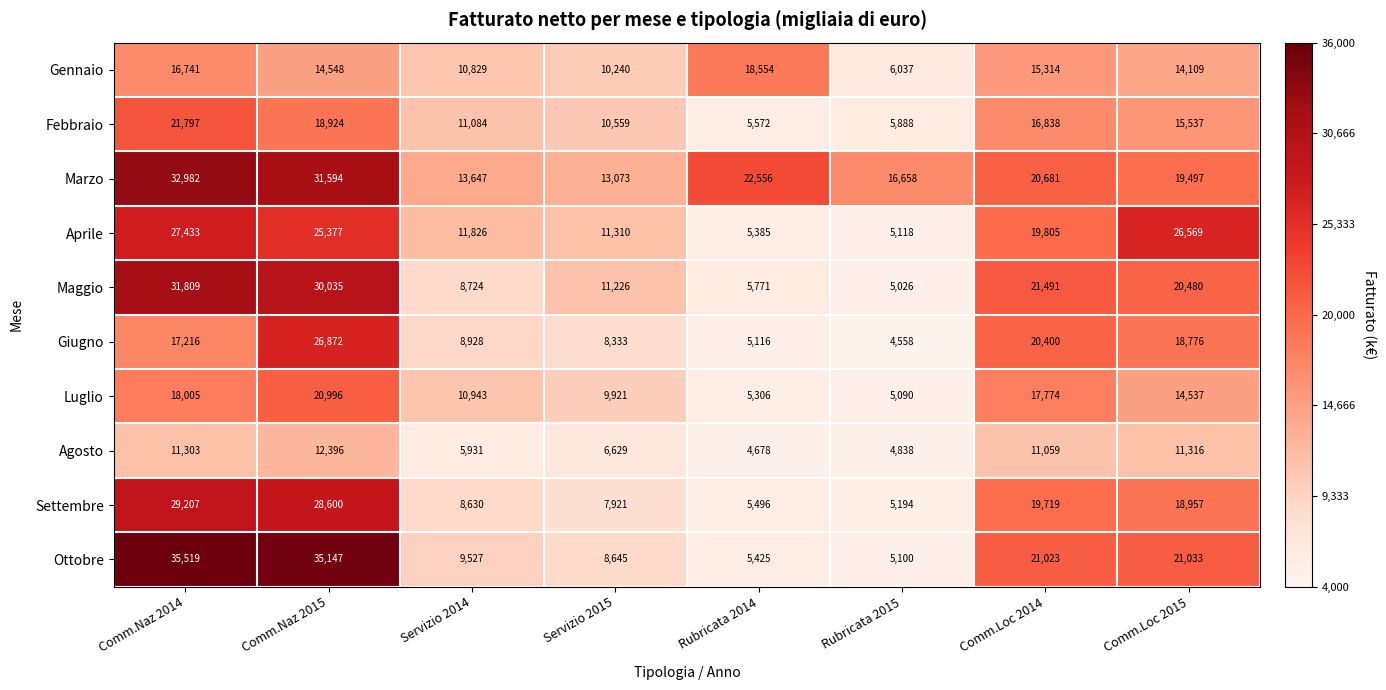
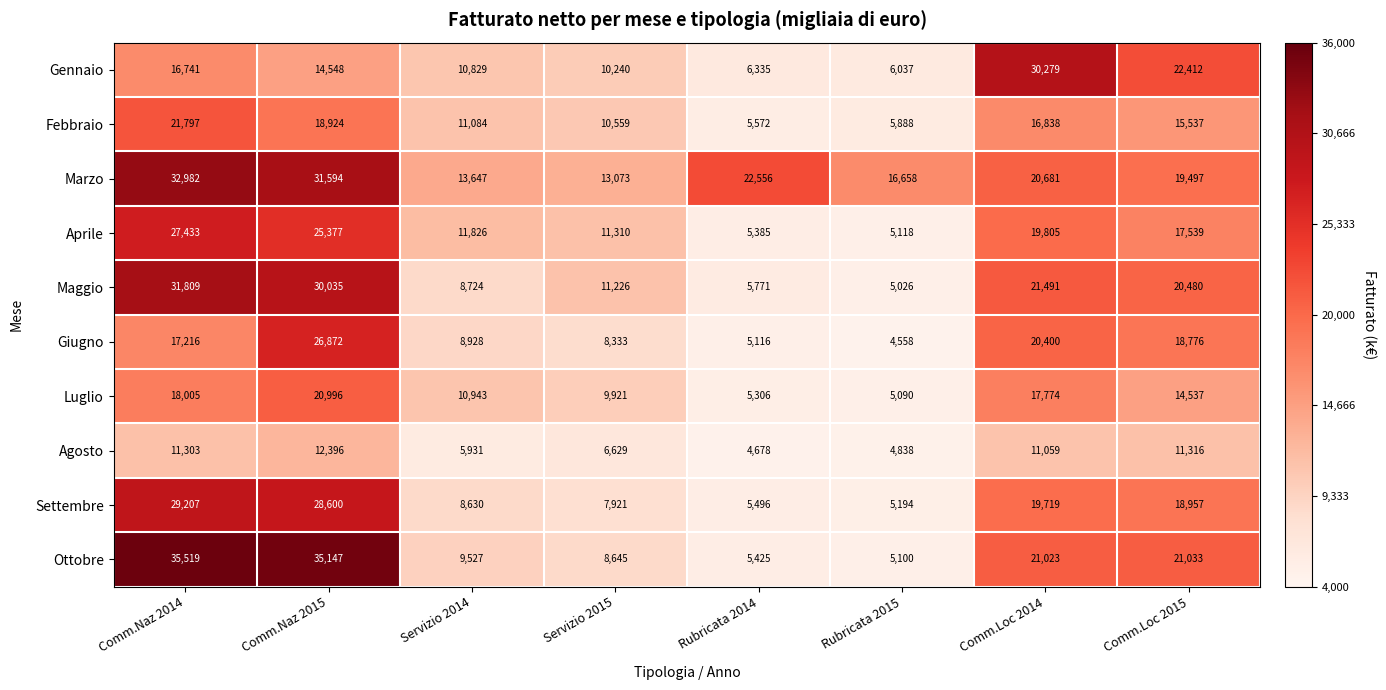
  {
    "Gennaio": {
      "Comm.Naz 2014": "16,741",
      "Comm.Naz 2015": "14,548",
      "Servizio 2014": "10,829",
      "Servizio 2015": "10,240",
-     "Rubricata 2014": "18,554",
+     "Rubricata 2014": "6,335",
      "Rubricata 2015": "6,037",
-     "Comm.Loc 2014": "15,314",
-     "Comm.Loc 2015": "14,109"
+     "Comm.Loc 2014": "30,279",
+     "Comm.Loc 2015": "22,412"
    },
    "Febbraio": {
      "Comm.Naz 2014": "21,797",
      "Comm.Naz 2015": "18,924",
      "Servizio 2014": "11,084",
      "Servizio 2015": "10,559",
      "Rubricata 2014": "5,572",
      "Rubricata 2015": "5,888",
      "Comm.Loc 2014": "16,838",
      "Comm.Loc 2015": "15,537"
    },
    "Marzo": {
      "Comm.Naz 2014": "32,982",
      "Comm.Naz 2015": "31,594",
      "Servizio 2014": "13,647",
      "Servizio 2015": "13,073",
      "Rubricata 2014": "22,556",
      "Rubricata 2015": "16,658",
      "Comm.Loc 2014": "20,681",
      "Comm.Loc 2015": "19,497"
    },
    "Aprile": {
      "Comm.Naz 2014": "27,433",
      "Comm.Naz 2015": "25,377",
      "Servizio 2014": "11,826",
      "Servizio 2015": "11,310",
      "Rubricata 2014": "5,385",
      "Rubricata 2015": "5,118",
      "Comm.Loc 2014": "19,805",
-     "Comm.Loc 2015": "26,569"
+     "Comm.Loc 2015": "17,539"
    },
    "Maggio": {
      "Comm.Naz 2014": "31,809",
      "Comm.Naz 2015": "30,035",
      "Servizio 2014": "8,724",
      "Servizio 2015": "11,226",
      "Rubricata 2014": "5,771",
      "Rubricata 2015": "5,026",
      "Comm.Loc 2014": "21,491",
      "Comm.Loc 2015": "20,480"
    },
    "Giugno": {
      "Comm.Naz 2014": "17,216",
      "Comm.Naz 2015": "26,872",
      "Servizio 2014": "8,928",
      "Servizio 2015": "8,333",
      "Rubricata 2014": "5,116",
      "Rubricata 2015": "4,558",
      "Comm.Loc 2014": "20,400",
      "Comm.Loc 2015": "18,776"
    },
    "Luglio": {
      "Comm.Naz 2014": "18,005",
      "Comm.Naz 2015": "20,996",
      "Servizio 2014": "10,943",
      "Servizio 2015": "9,921",
      "Rubricata 2014": "5,306",
      "Rubricata 2015": "5,090",
      "Comm.Loc 2014": "17,774",
      "Comm.Loc 2015": "14,537"
    },
    "Agosto": {
      "Comm.Naz 2014": "11,303",
      "Comm.Naz 2015": "12,396",
      "Servizio 2014": "5,931",
      "Servizio 2015": "6,629",
      "Rubricata 2014": "4,678",
      "Rubricata 2015": "4,838",
      "Comm.Loc 2014": "11,059",
      "Comm.Loc 2015": "11,316"
    },
    "Settembre": {
      "Comm.Naz 2014": "29,207",
      "Comm.Naz 2015": "28,600",
      "Servizio 2014": "8,630",
      "Servizio 2015": "7,921",
      "Rubricata 2014": "5,496",
      "Rubricata 2015": "5,194",
      "Comm.Loc 2014": "19,719",
      "Comm.Loc 2015": "18,957"
    },
    "Ottobre": {
      "Comm.Naz 2014": "35,519",
      "Comm.Naz 2015": "35,147",
      "Servizio 2014": "9,527",
      "Servizio 2015": "8,645",
      "Rubricata 2014": "5,425",
      "Rubricata 2015": "5,100",
      "Comm.Loc 2014": "21,023",
      "Comm.Loc 2015": "21,033"
    }
  }
